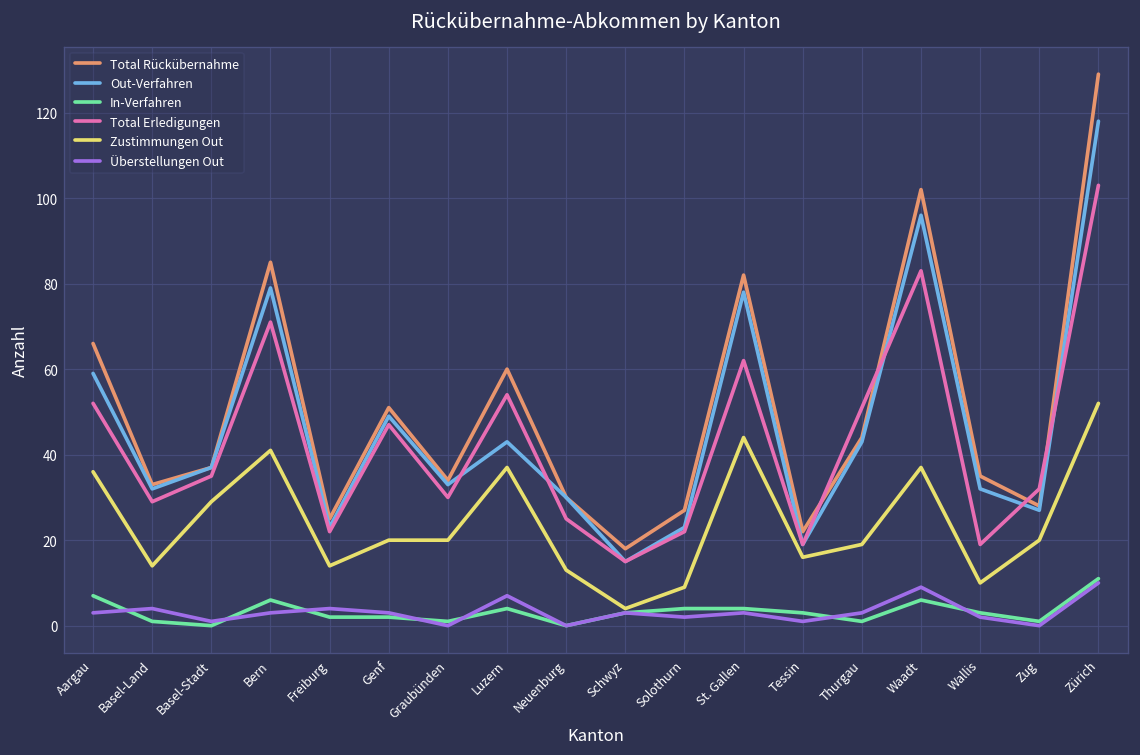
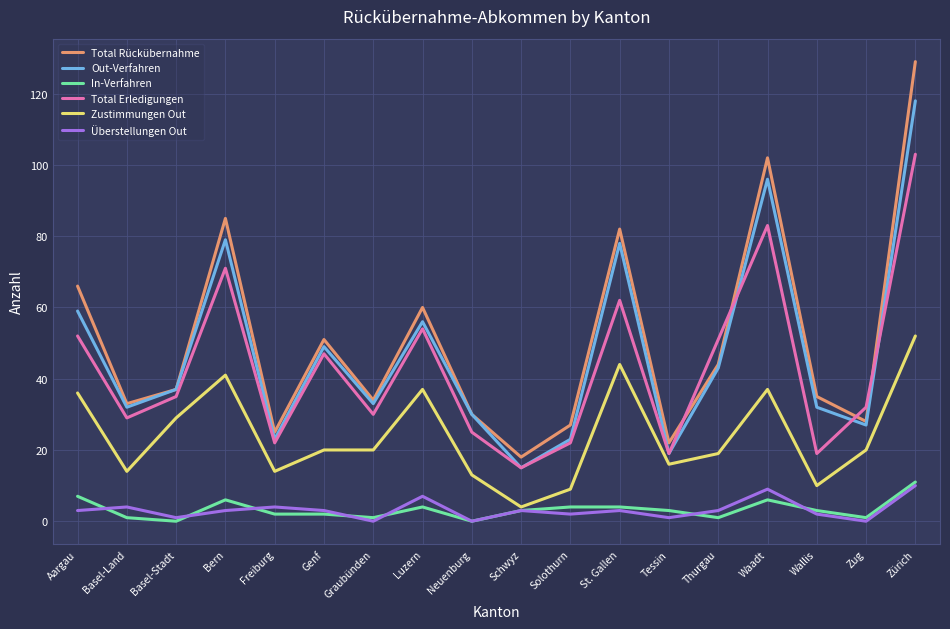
  {
    "Total Rückübernahme": {
      "Aargau": 66,
      "Basel-Land": 33,
      "Bern": 85,
      "Freiburg": 25,
      "Genf": 51,
      "Graubünden": 34,
      "Luzern": 60,
      "Schwyz": 18,
      "Solothurn": 27,
      "St. Gallen": 82,
      "Tessin": 22,
      "Thurgau": 44,
      "Waadt": 102,
      "Wallis": 35,
      "Zug": 28,
      "Zürich": 129
    },
    "Out-Verfahren": {
      "Aargau": 59,
      "Basel-Land": 32,
      "Bern": 79,
      "Freiburg": 23,
      "Genf": 49,
      "Graubünden": 33,
-     "Luzern": 43,
+     "Luzern": 56,
      "Solothurn": 23,
      "St. Gallen": 78,
      "Thurgau": 43,
      "Waadt": 96,
      "Wallis": 32,
      "Zug": 27,
      "Zürich": 118
    },
    "In-Verfahren": {
      "Aargau": 7,
      "Basel-Land": 1,
      "Basel-Stadt": 0,
      "Bern": 6,
      "Freiburg": 2,
      "Genf": 2,
      "Graubünden": 1,
      "Luzern": 4,
      "Solothurn": 4,
      "St. Gallen": 4,
      "Tessin": 3,
      "Thurgau": 1,
      "Waadt": 6,
      "Wallis": 3,
      "Zug": 1,
      "Zürich": 11
    },
    "Total Erledigungen": {
      "Aargau": 52,
      "Basel-Land": 29,
      "Basel-Stadt": 35,
      "Bern": 71,
      "Freiburg": 22,
      "Genf": 47,
      "Graubünden": 30,
      "Luzern": 54,
      "Neuenburg": 25,
      "Solothurn": 22,
      "St. Gallen": 62,
      "Thurgau": 51,
      "Waadt": 83,
      "Wallis": 19,
      "Zug": 32,
      "Zürich": 103
    },
    "Zustimmungen Out": {
      "Aargau": 36,
      "Basel-Land": 14,
      "Basel-Stadt": 29,
      "Bern": 41,
      "Freiburg": 14,
      "Genf": 20,
      "Graubünden": 20,
      "Luzern": 37,
      "Neuenburg": 13,
      "Schwyz": 4,
      "Solothurn": 9,
      "St. Gallen": 44,
      "Tessin": 16,
      "Thurgau": 19,
      "Waadt": 37,
      "Wallis": 10,
      "Zug": 20,
      "Zürich": 52
    },
    "Überstellungen Out": {
      "Aargau": 3,
      "Basel-Land": 4,
      "Basel-Stadt": 1,
      "Bern": 3,
      "Freiburg": 4,
      "Genf": 3,
      "Graubünden": 0,
      "Luzern": 7,
      "Solothurn": 2,
      "St. Gallen": 3,
      "Tessin": 1,
      "Thurgau": 3,
      "Waadt": 9,
      "Wallis": 2,
      "Zug": 0,
      "Zürich": 10
    }
  }
